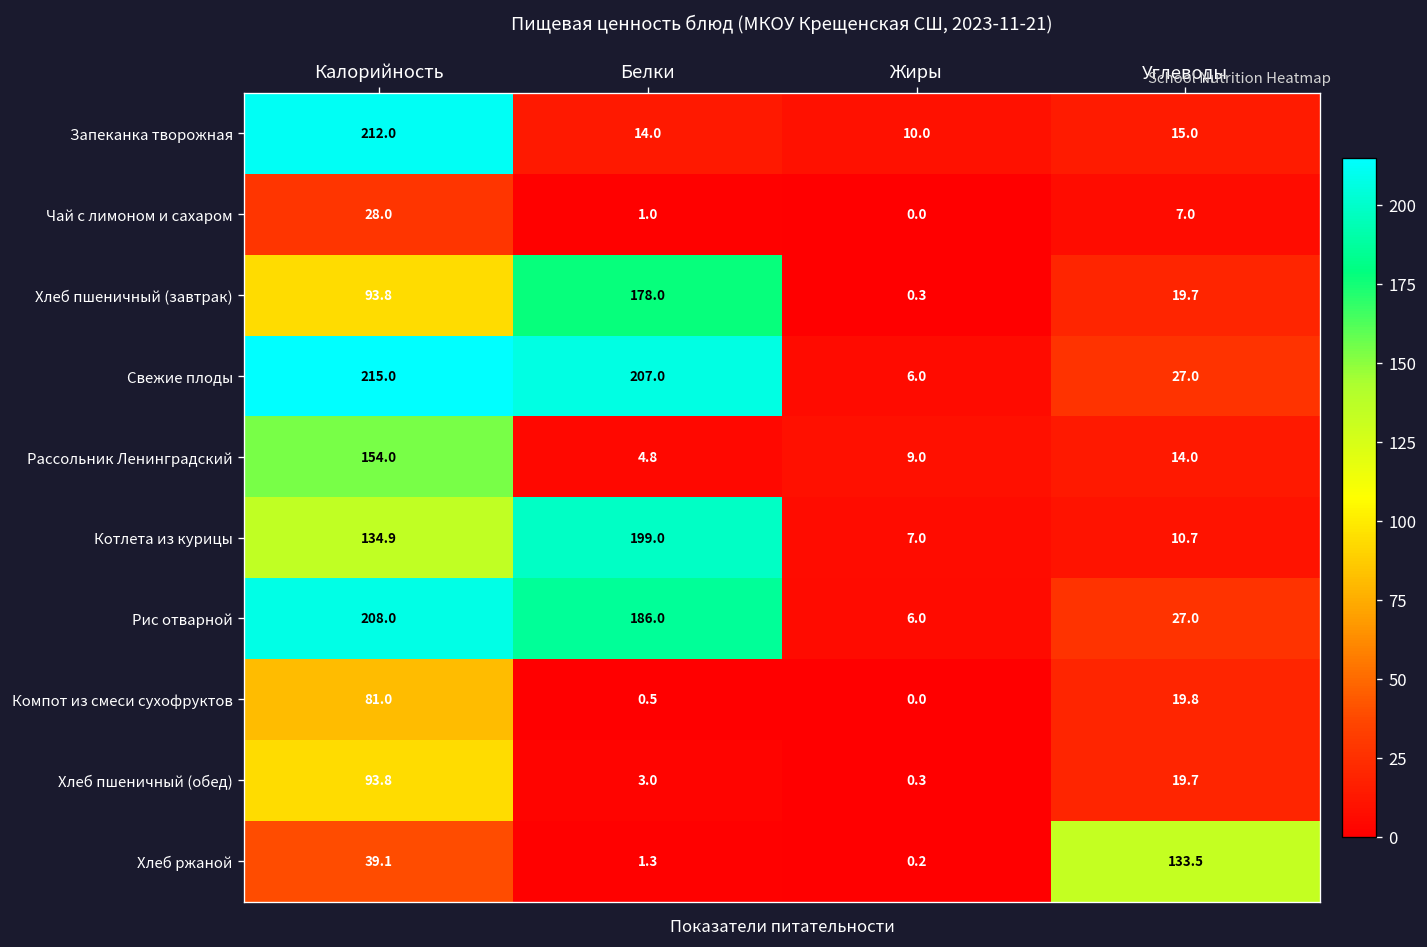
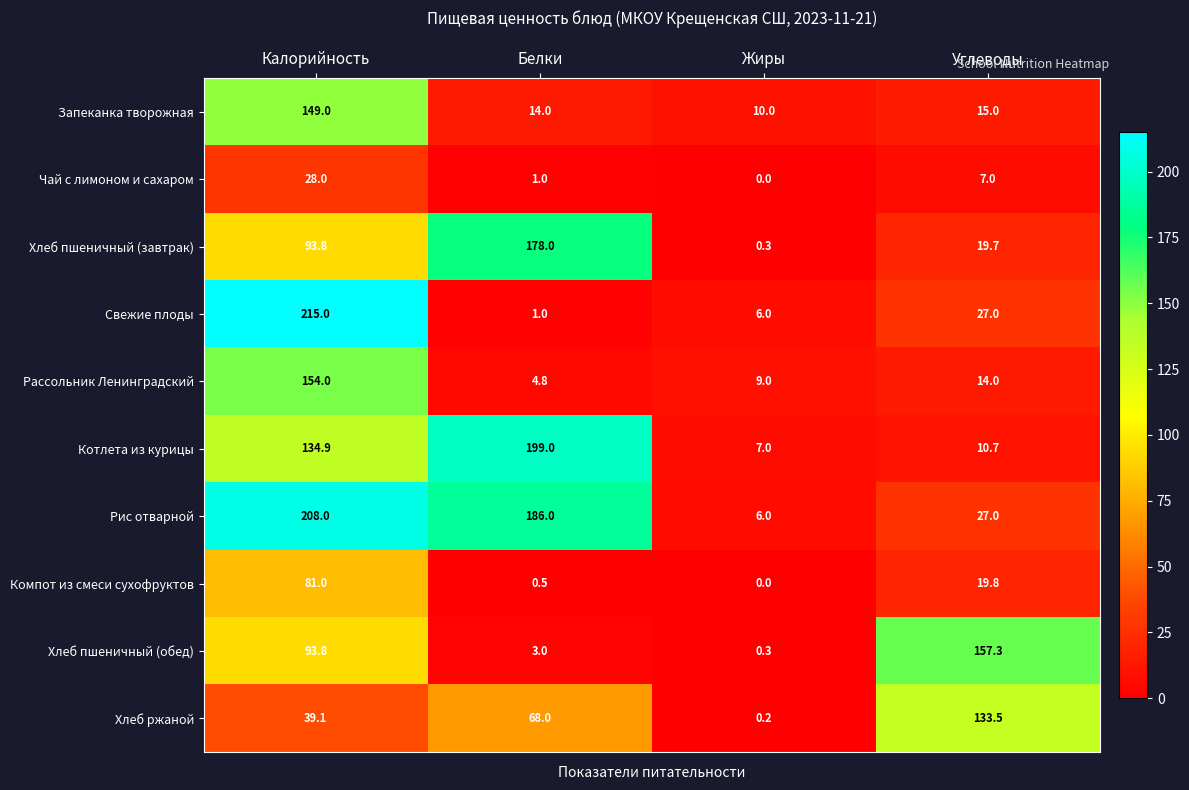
  {
    "Запеканка творожная": {
-     "Калорийность": 212.0,
+     "Калорийность": 149.0,
      "Белки": 14.0,
      "Жиры": 10.0,
      "Углеводы": 15.0
    },
    "Чай с лимоном и сахаром": {
      "Калорийность": 28.0,
      "Белки": 1.0,
      "Жиры": 0.0,
      "Углеводы": 7.0
    },
    "Хлеб пшеничный (завтрак)": {
      "Калорийность": 93.8,
      "Белки": 178.0,
      "Жиры": 0.3,
      "Углеводы": 19.7
    },
    "Свежие плоды": {
      "Калорийность": 215.0,
-     "Белки": 207.0,
+     "Белки": 1.0,
      "Жиры": 6.0,
      "Углеводы": 27.0
    },
    "Рассольник Ленинградский": {
      "Калорийность": 154.0,
      "Белки": 4.8,
      "Жиры": 9.0,
      "Углеводы": 14.0
    },
    "Котлета из курицы": {
      "Калорийность": 134.9,
      "Белки": 199.0,
      "Жиры": 7.0,
      "Углеводы": 10.7
    },
    "Рис отварной": {
      "Калорийность": 208.0,
      "Белки": 186.0,
      "Жиры": 6.0,
      "Углеводы": 27.0
    },
    "Компот из смеси сухофруктов": {
      "Калорийность": 81.0,
      "Белки": 0.5,
      "Жиры": 0.0,
      "Углеводы": 19.8
    },
    "Хлеб пшеничный (обед)": {
      "Калорийность": 93.8,
      "Белки": 3.0,
      "Жиры": 0.3,
-     "Углеводы": 19.7
+     "Углеводы": 157.3
    },
    "Хлеб ржаной": {
      "Калорийность": 39.1,
-     "Белки": 1.3,
+     "Белки": 68.0,
      "Жиры": 0.2,
      "Углеводы": 133.5
    }
  }
